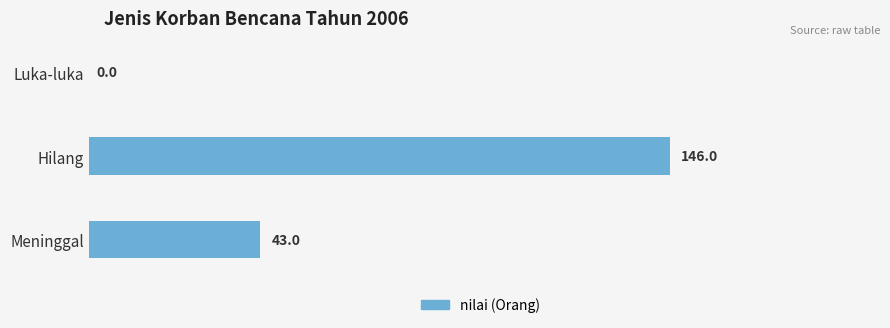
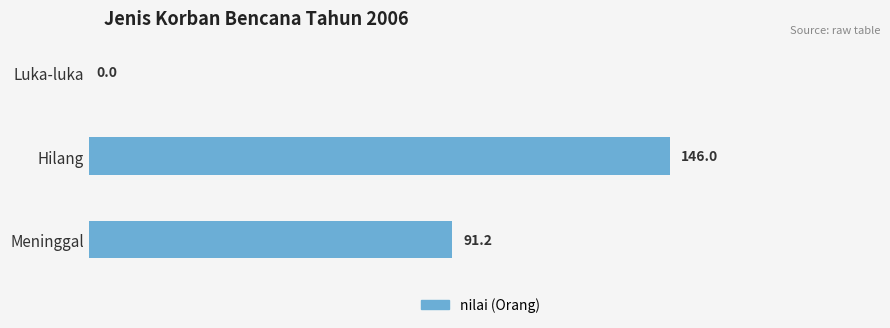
  {
    "Luka-luka": 0.0,
    "Hilang": 146.0,
-   "Meninggal": 43.0
+   "Meninggal": 91.2
  }
